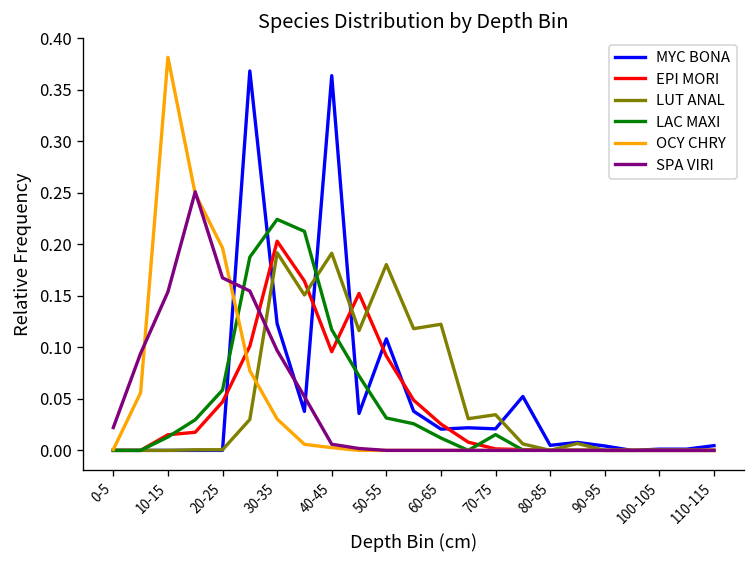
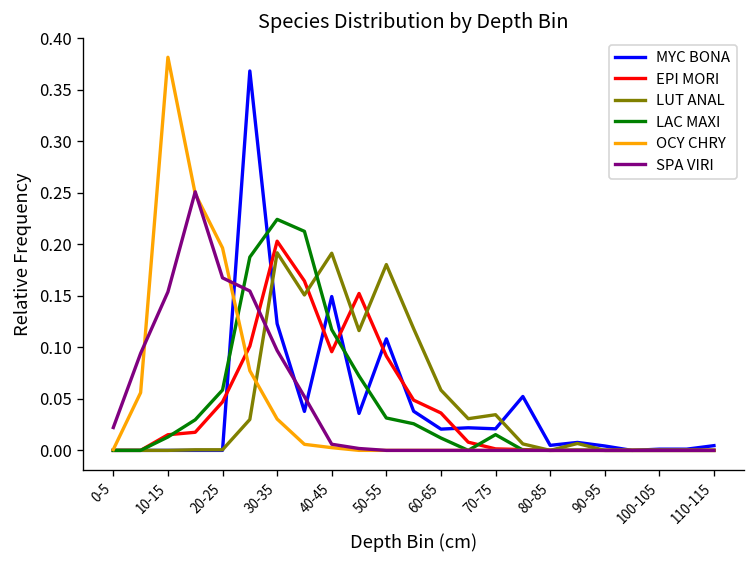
  {
    "MYC BONA": {
      "30-35": 0.12,
-     "40-45": 0.36,
+     "40-45": 0.15,
      "50-55": 0.11,
      "60-65": 0.02,
      "70-75": 0.02,
      "80-85": 0.00,
      "90-95": 0.00,
      "110-115": 0.00
    },
    "EPI MORI": {
      "20-25": 0.05,
      "30-35": 0.20,
      "40-45": 0.10,
      "50-55": 0.09,
-     "60-65": 0.03
+     "60-65": 0.04
    },
    "LUT ANAL": {
      "30-35": 0.19,
      "40-45": 0.19,
      "50-55": 0.18,
-     "60-65": 0.12,
+     "60-65": 0.06,
      "70-75": 0.03
    },
    "LAC MAXI": {
      "20-25": 0.06,
      "30-35": 0.22,
      "40-45": 0.12,
      "50-55": 0.03,
      "60-65": 0.01,
      "70-75": 0.02
    },
    "OCY CHRY": {
      "10-15": 0.38,
      "20-25": 0.20,
      "30-35": 0.03,
      "40-45": 0.00
    },
    "SPA VIRI": {
      "0-5": 0.02,
      "10-15": 0.15,
      "20-25": 0.17,
      "30-35": 0.10,
      "40-45": 0.01
    }
  }
